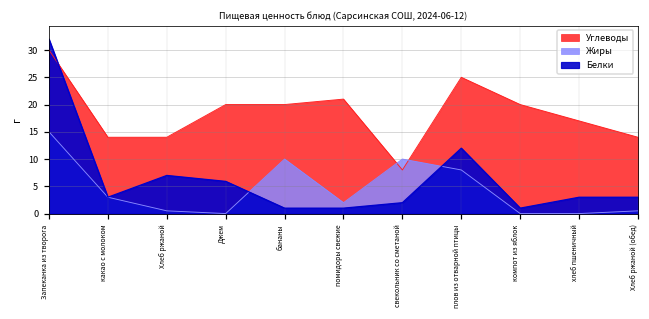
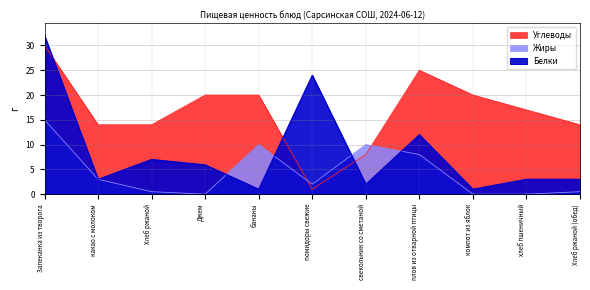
  {
    "Углеводы": {
      "Запеканка из творога": 30,
      "какао с молоком": 14,
      "Хлеб ржаной": 14,
      "Джем": 20,
      "бананы": 20,
-     "помидоры свежие": 21,
+     "помидоры свежие": 1,
      "свекольник со сметаной": 8,
      "плов из отварной птицы": 25,
      "компот из яблок": 20,
      "хлеб пшеничный": 17,
      "Хлеб ржаной (обед)": 14
    },
    "Жиры": {
      "Запеканка из творога": 15,
      "Хлеб ржаной": 1,
      "Джем": 0,
      "бананы": 10,
      "помидоры свежие": 2,
      "свекольник со сметаной": 10,
      "плов из отварной птицы": 8,
      "компот из яблок": 0,
      "хлеб пшеничный": 0,
      "Хлеб ржаной (обед)": 1
    },
    "Белки": {
      "Запеканка из творога": 32,
      "Хлеб ржаной": 7,
      "Джем": 6,
      "бананы": 1,
-     "помидоры свежие": 1,
+     "помидоры свежие": 24,
      "свекольник со сметаной": 2,
      "плов из отварной птицы": 12,
      "компот из яблок": 1,
      "хлеб пшеничный": 3,
      "Хлеб ржаной (обед)": 3
    }
  }
